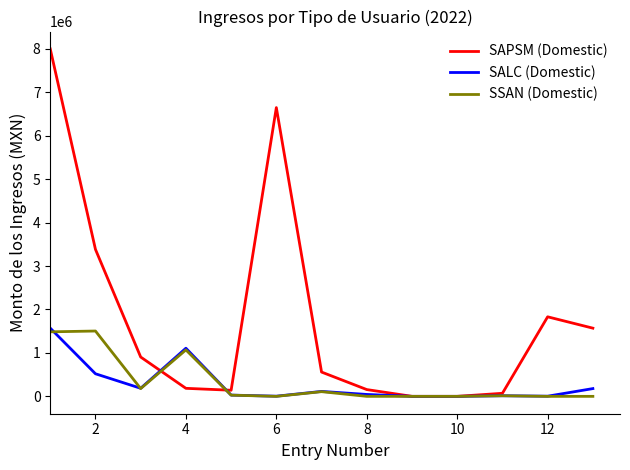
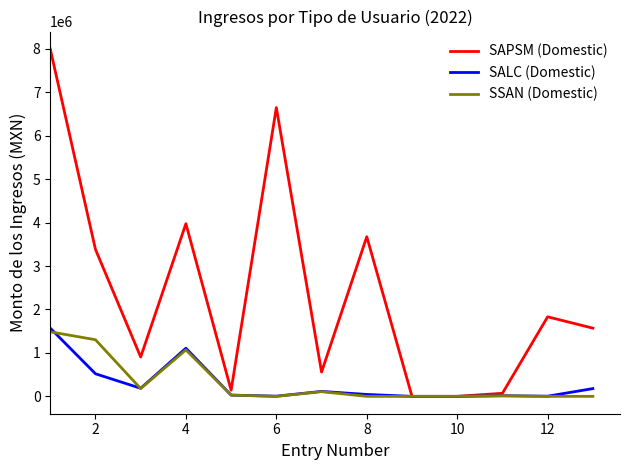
  {
    "SAPSM (Domestic)": {
      "2": 3400000,
-     "4": 200000,
+     "4": 4000000,
      "6": 6600000,
-     "8": 200000,
+     "8": 3700000,
      "12": 1800000
    },
    "SALC (Domestic)": {
      "2": 500000
    },
    "SSAN (Domestic)": {
-     "2": 1500000
+     "2": 1300000
    }
  }
